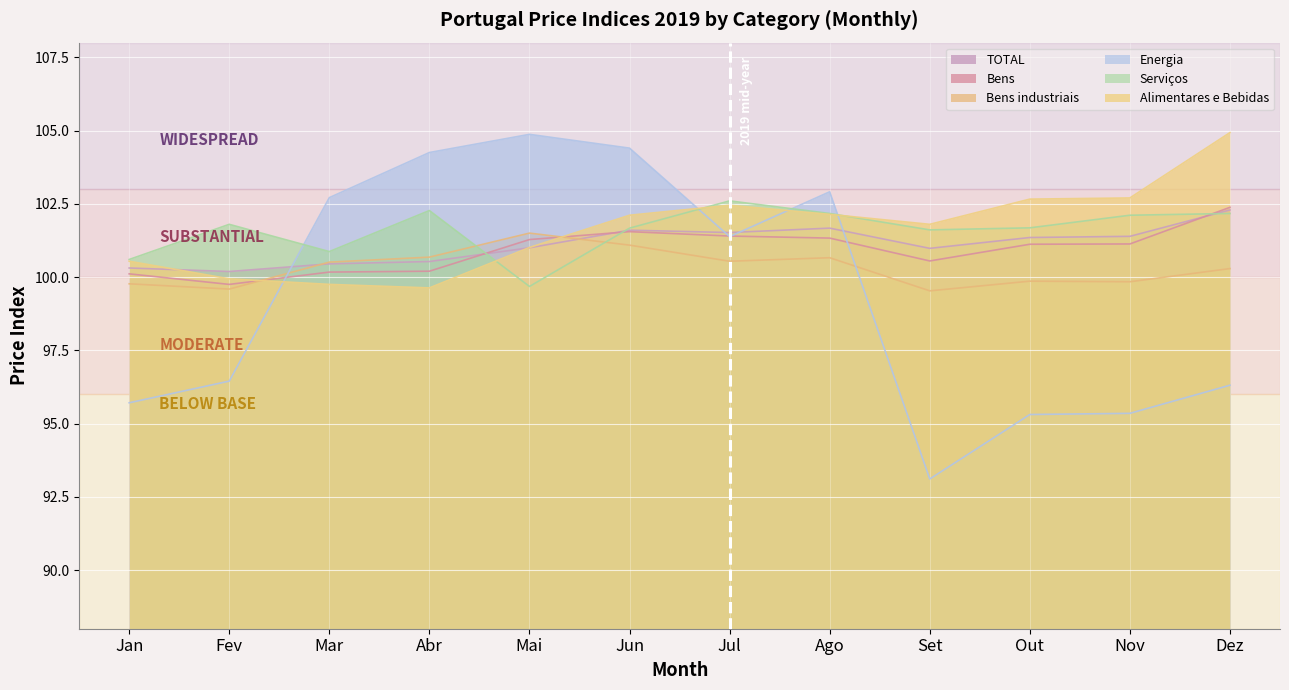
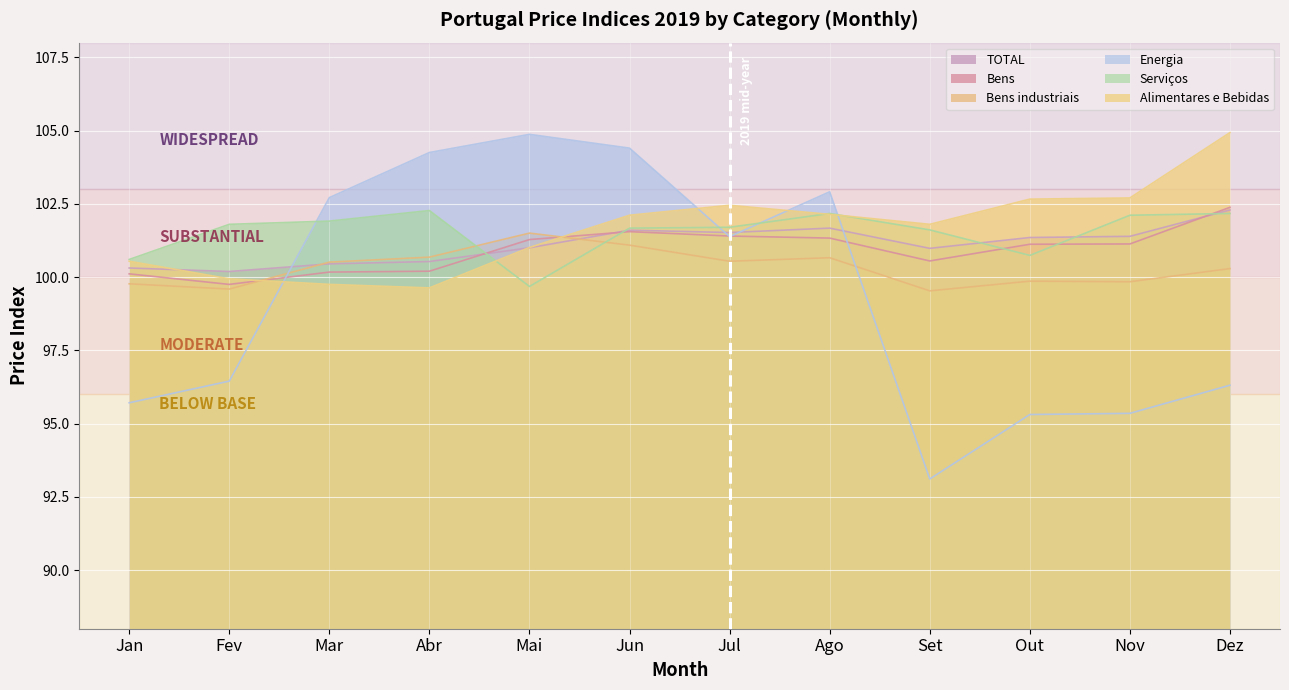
  {
    "Serviços": {
      "Fev": 101.8,
-     "Mar": 100.9,
+     "Mar": 101.9,
      "Abr": 102.3,
      "Mai": 99.7,
-     "Jul": 102.6,
+     "Jul": 101.7,
      "Set": 101.6,
-     "Out": 101.7,
+     "Out": 100.7,
      "Nov": 102.1,
      "Dez": 102.2
    }
  }
